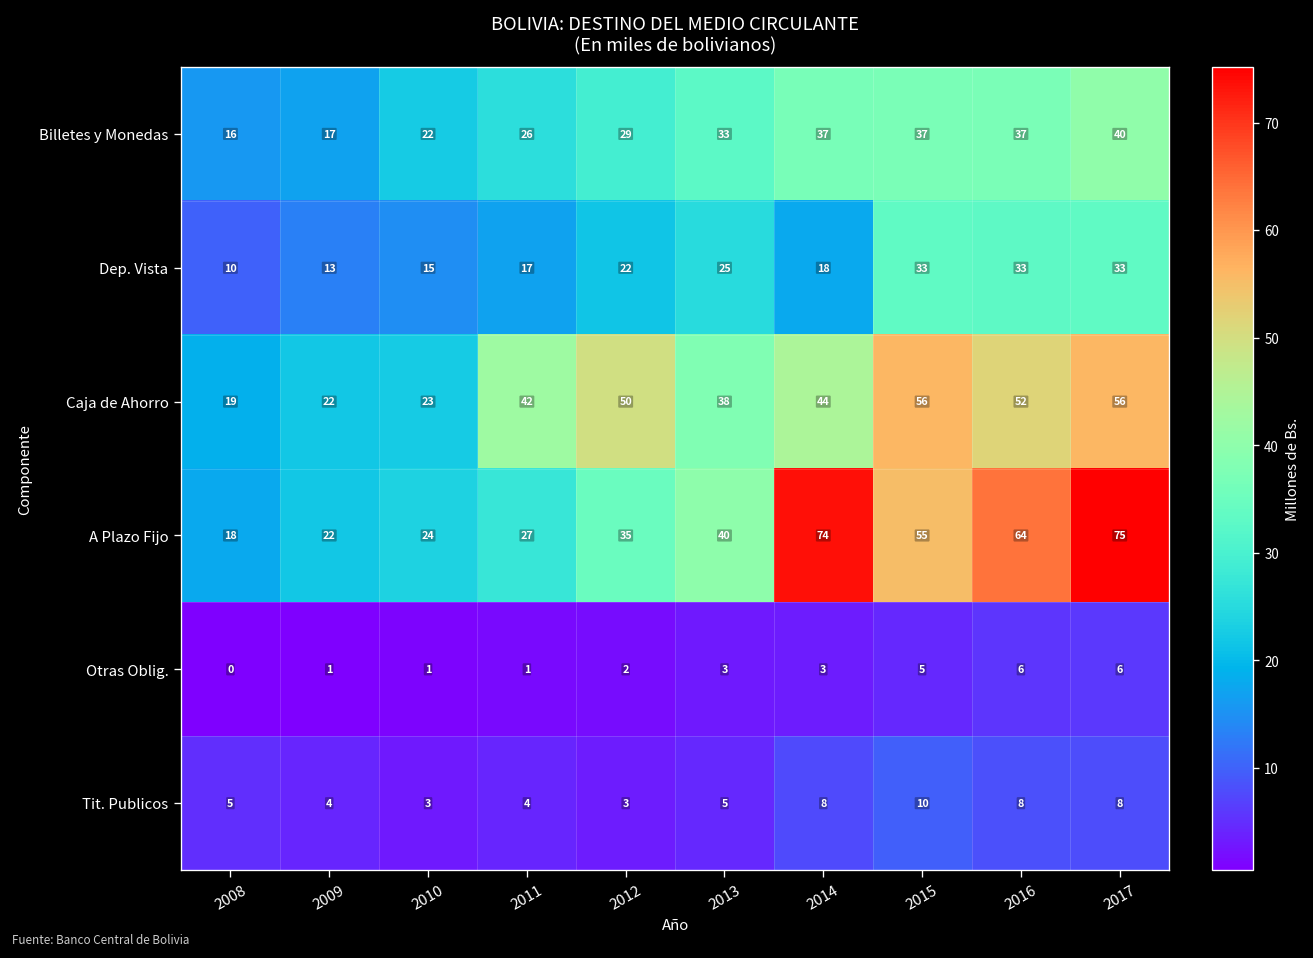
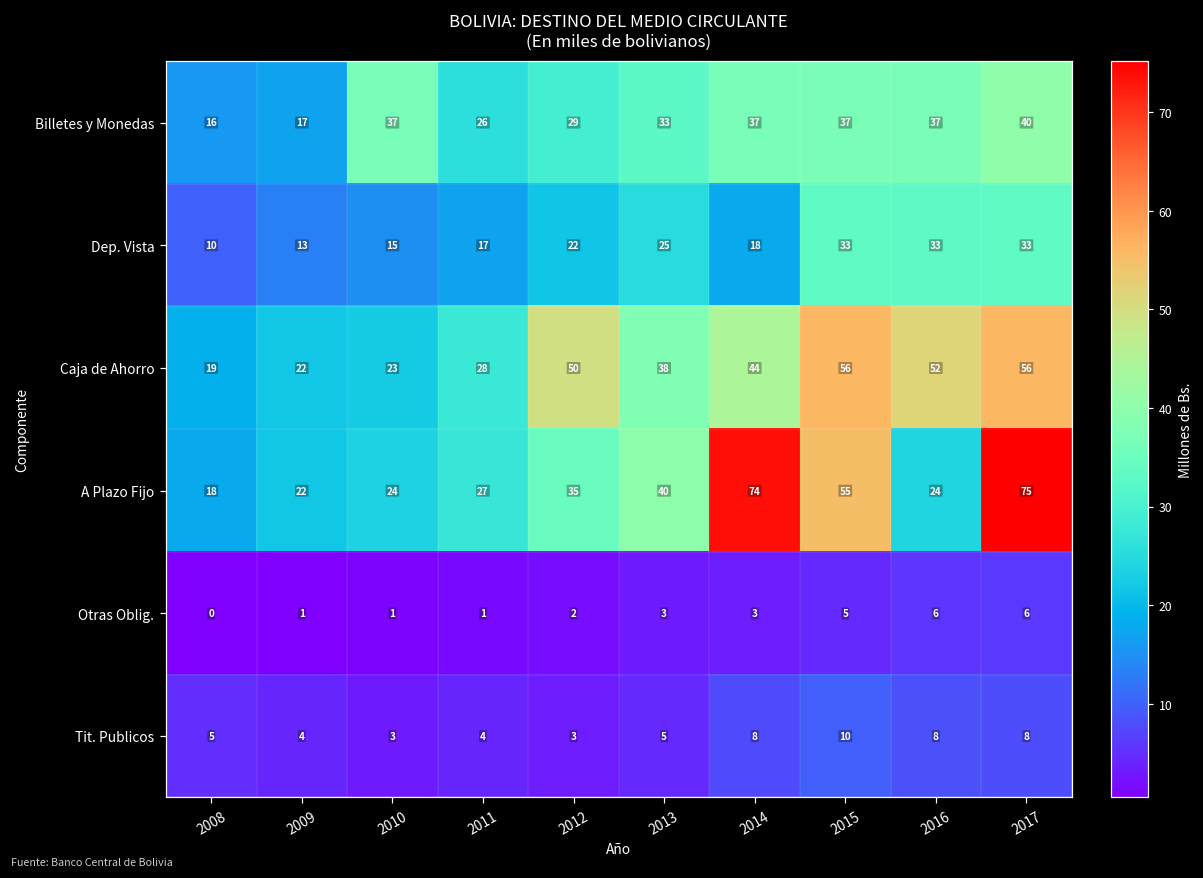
  {
    "Billetes y Monedas": {
-     "2010": 22
+     "2010": 37
    },
    "Caja de Ahorro": {
-     "2011": 42
+     "2011": 28
    },
    "A Plazo Fijo": {
-     "2016": 64
+     "2016": 24
    }
  }
